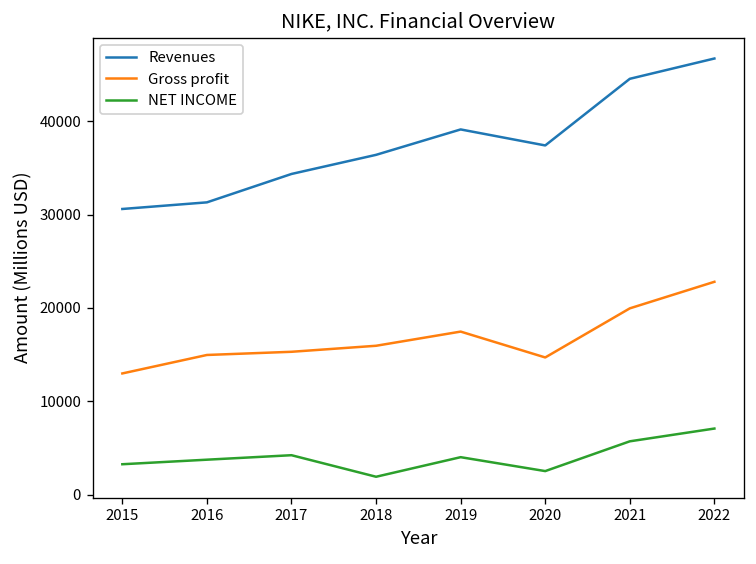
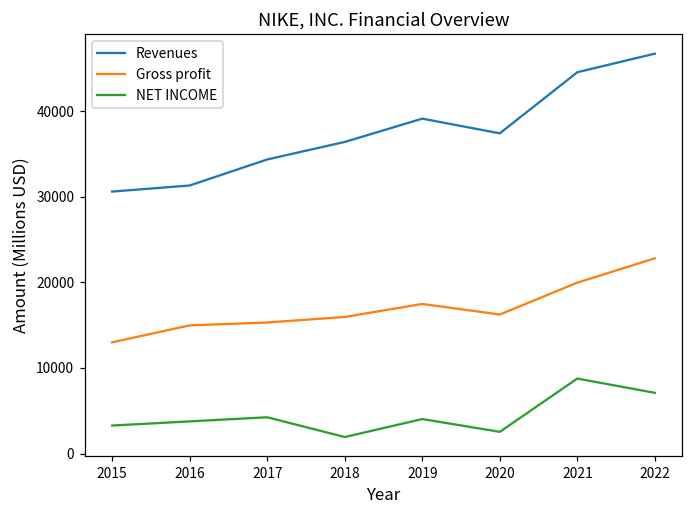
  {
    "Revenues": {
      "2015": 31000,
      "2016": 31000,
      "2017": 34000,
      "2018": 36000,
      "2019": 39000,
      "2020": 37000,
      "2021": 45000,
      "2022": 47000
    },
    "Gross profit": {
      "2015": 13000,
      "2016": 15000,
      "2017": 15000,
      "2018": 16000,
      "2019": 17000,
-     "2020": 15000,
+     "2020": 16000,
      "2021": 20000,
      "2022": 23000
    },
    "NET INCOME": {
      "2015": 3000,
      "2016": 4000,
      "2017": 4000,
      "2018": 2000,
      "2019": 4000,
      "2020": 3000,
-     "2021": 6000,
+     "2021": 9000,
      "2022": 7000
    }
  }
